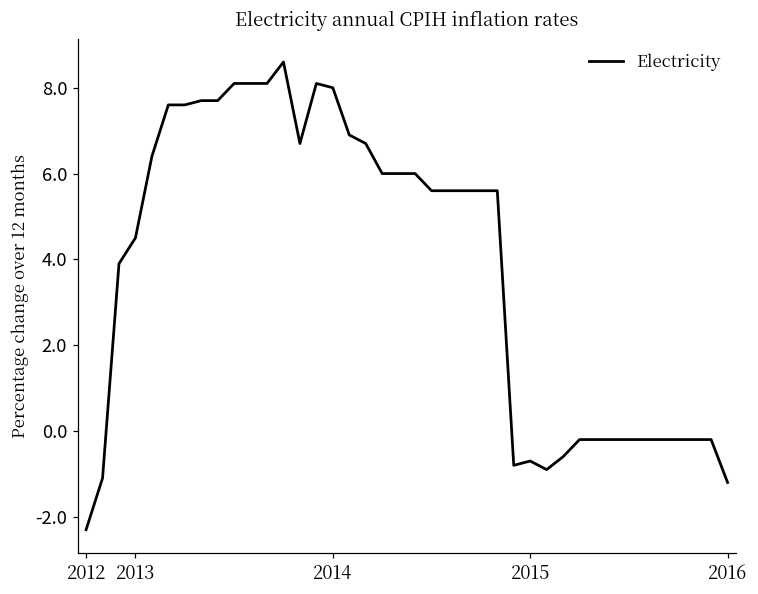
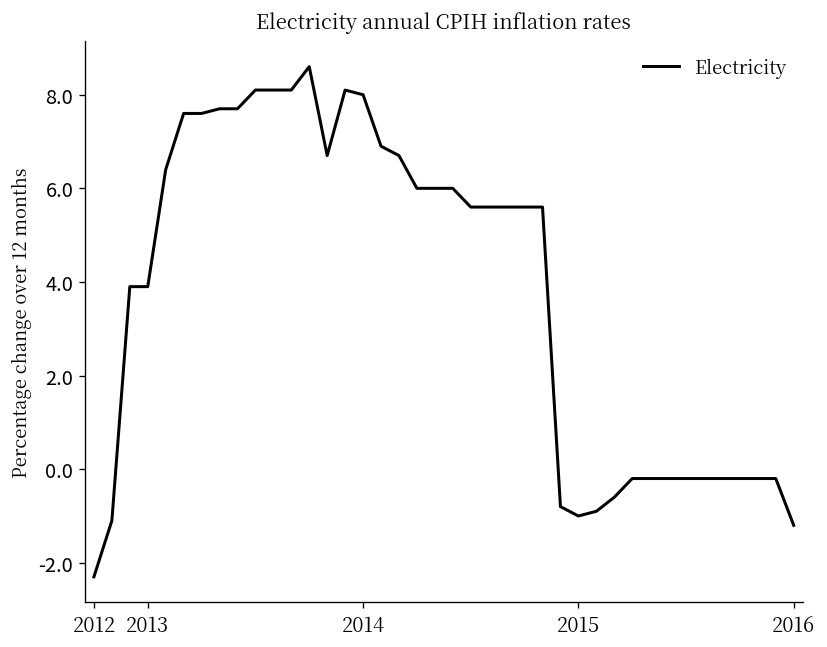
  {
    "2012": -2.3,
-   "2013": 4.5,
+   "2013": 3.9,
    "2014": 8.0,
-   "2015": -0.7,
+   "2015": -1.0,
    "2016": -1.2
  }
